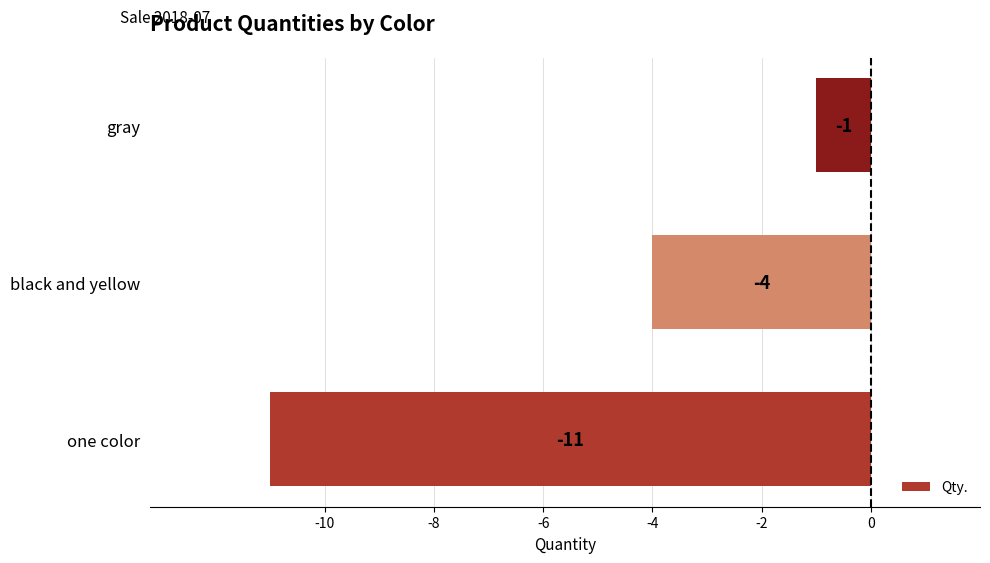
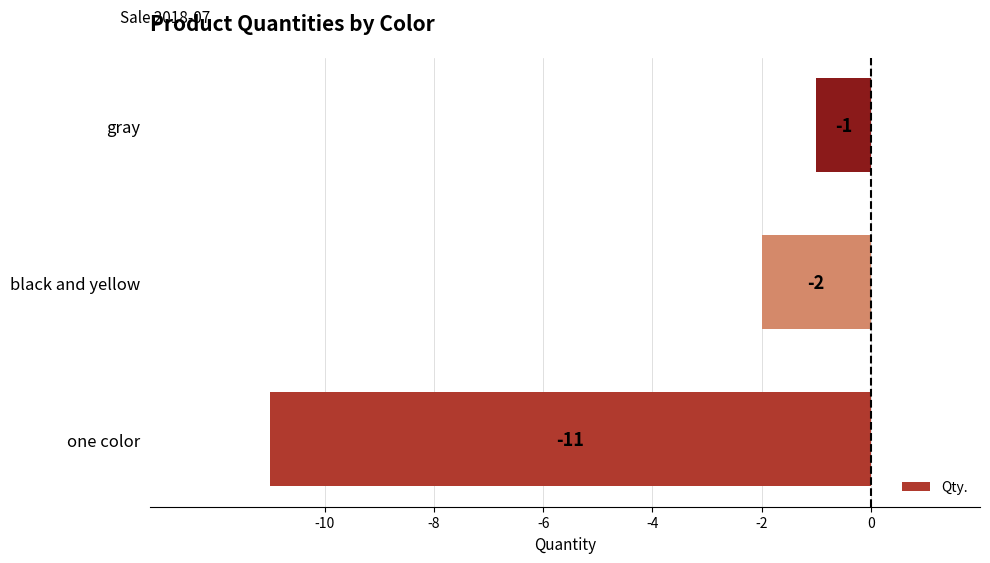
  {
    "gray": -1,
-   "black and yellow": -4,
+   "black and yellow": -2,
    "one color": -11
  }
